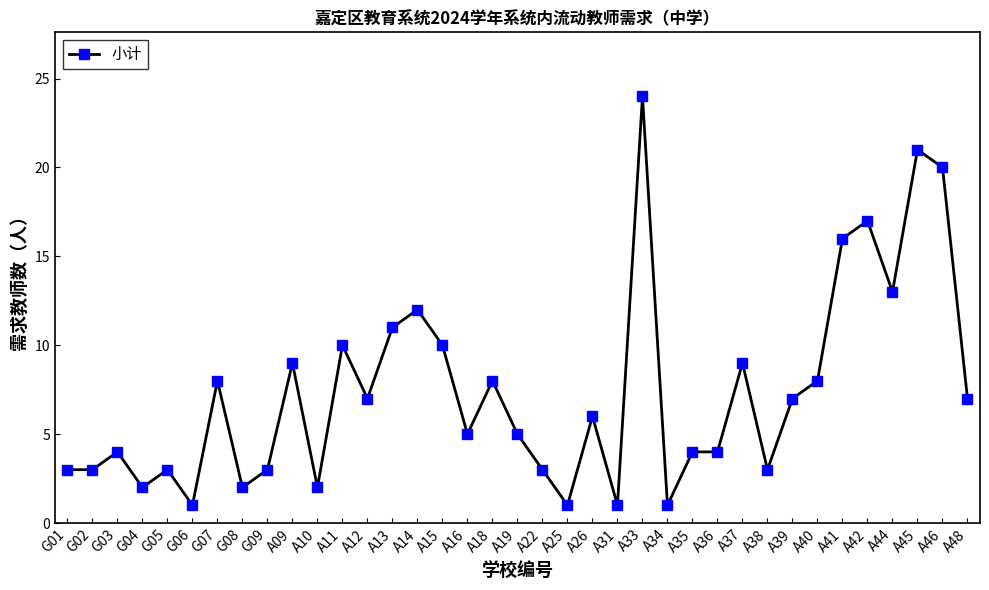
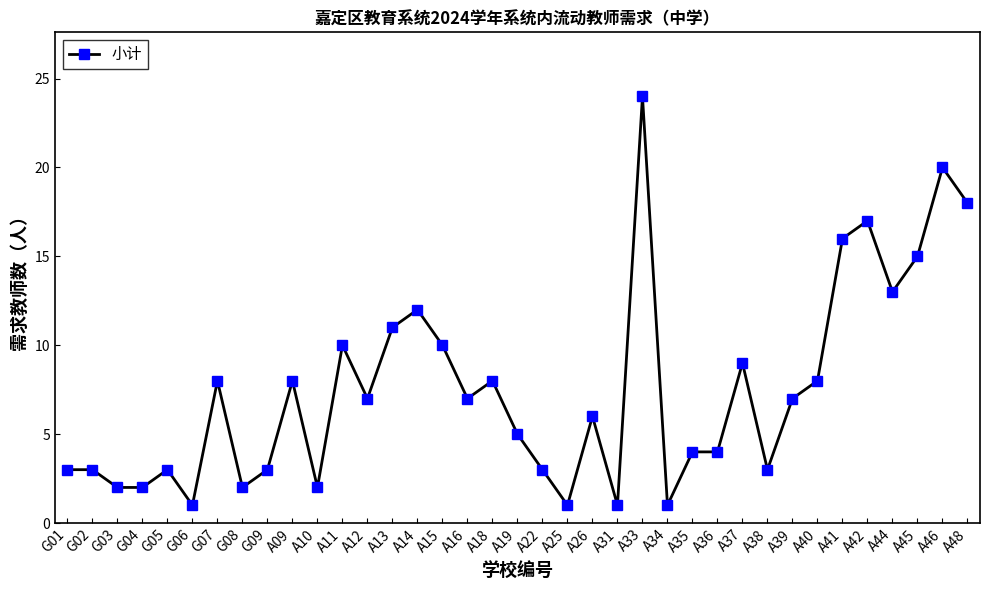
  {
    "G01": 3,
    "G02": 3,
-   "G03": 4,
+   "G03": 2,
    "G04": 2,
    "G05": 3,
    "G06": 1,
    "G07": 8,
    "G08": 2,
    "G09": 3,
-   "A09": 9,
+   "A09": 8,
    "A10": 2,
    "A11": 10,
    "A12": 7,
    "A13": 11,
    "A14": 12,
    "A15": 10,
-   "A16": 5,
+   "A16": 7,
    "A18": 8,
    "A19": 5,
    "A22": 3,
    "A25": 1,
    "A26": 6,
    "A31": 1,
    "A33": 24,
    "A34": 1,
    "A35": 4,
    "A36": 4,
    "A37": 9,
    "A38": 3,
    "A39": 7,
    "A40": 8,
    "A41": 16,
    "A42": 17,
    "A44": 13,
-   "A45": 21,
+   "A45": 15,
    "A46": 20,
-   "A48": 7
+   "A48": 18
  }
